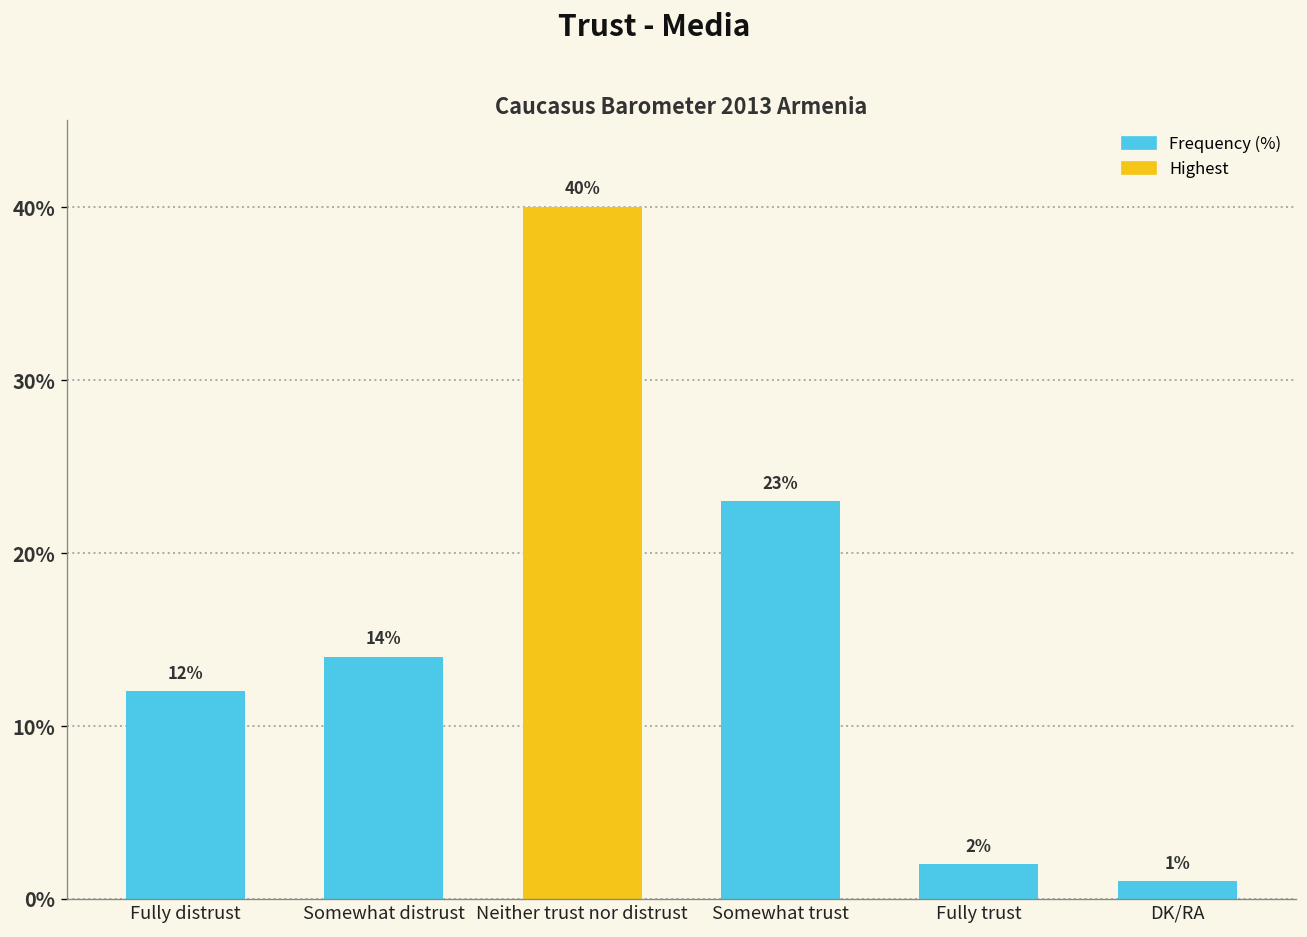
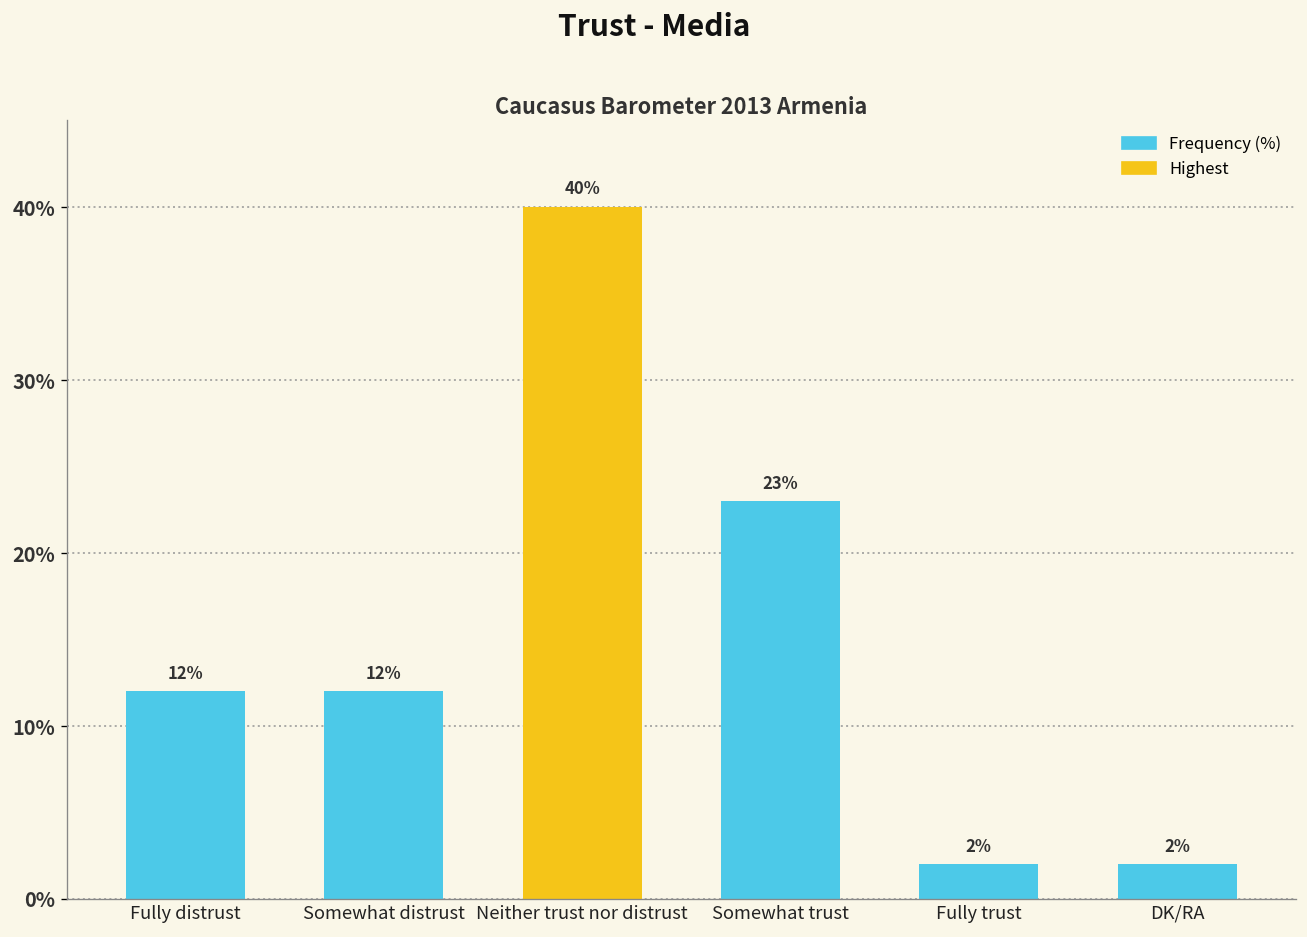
  {
    "Fully distrust": "12%",
-   "Somewhat distrust": "14%",
+   "Somewhat distrust": "12%",
    "Neither trust nor distrust": "40%",
    "Somewhat trust": "23%",
    "Fully trust": "2%",
-   "DK/RA": "1%"
+   "DK/RA": "2%"
  }
